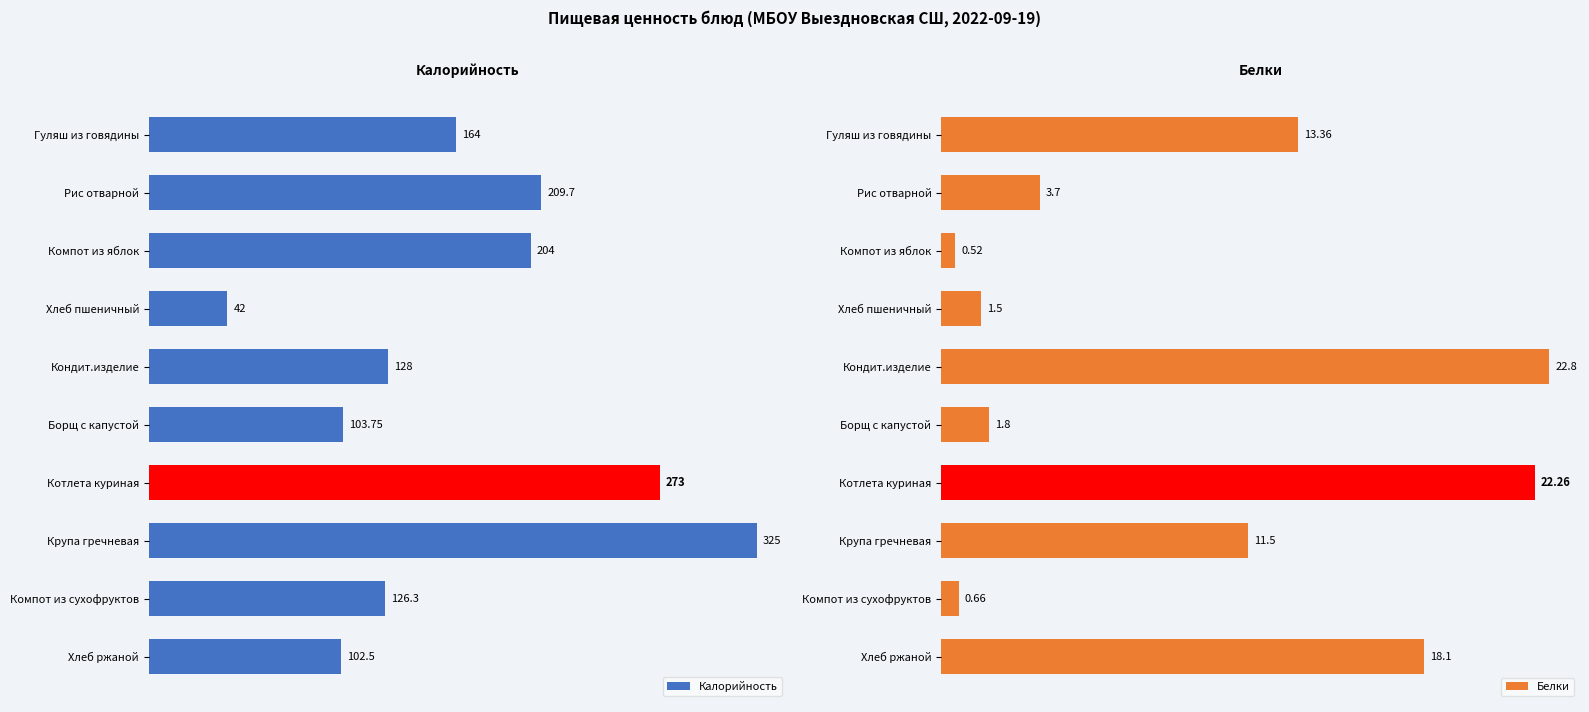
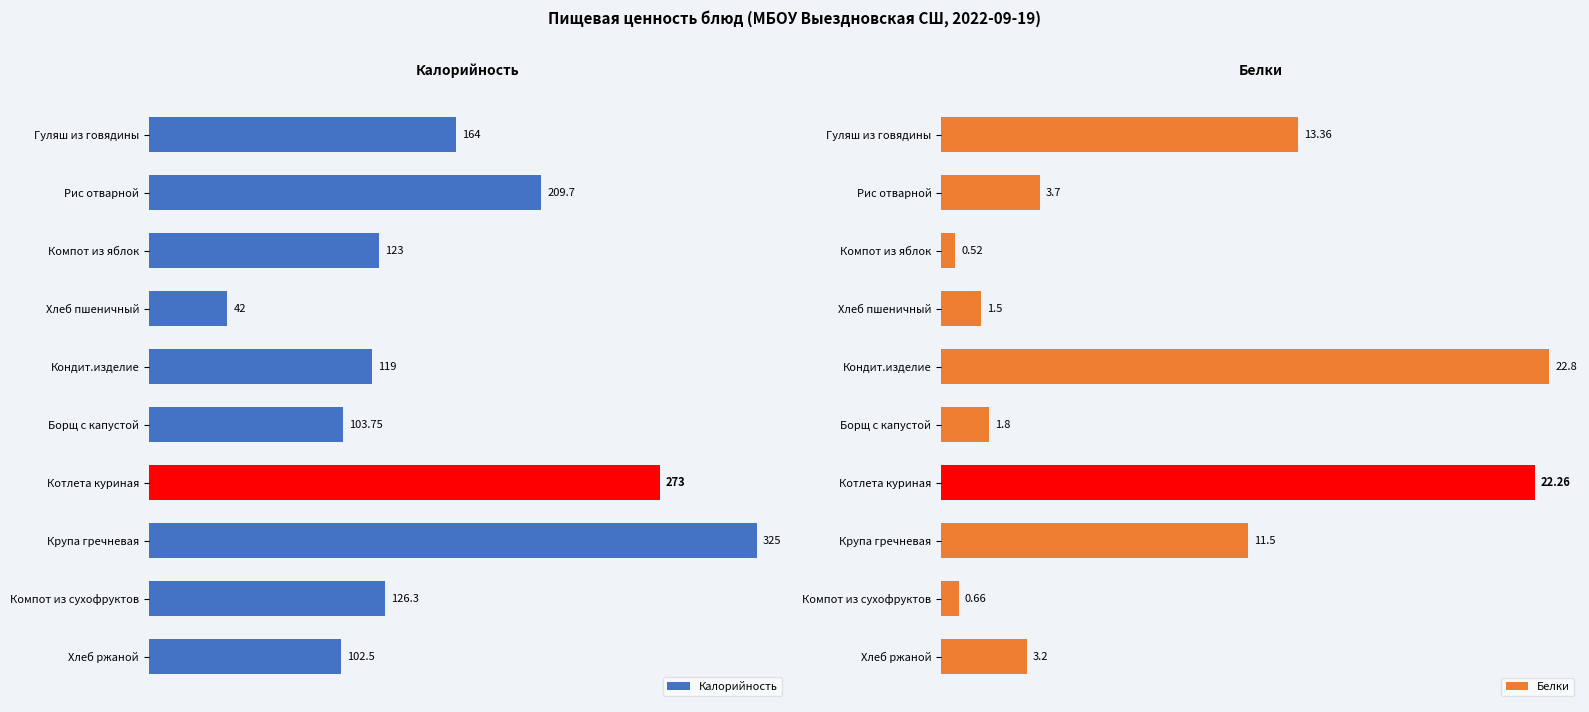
  {
    "Калорийность": {
      "Гуляш из говядины": 164,
      "Рис отварной": 209.7,
-     "Компот из яблок": 204,
+     "Компот из яблок": 123,
      "Хлеб пшеничный": 42,
-     "Кондит.изделие": 128,
+     "Кондит.изделие": 119,
      "Борщ с капустой": 103.75,
      "Котлета куриная": 273,
      "Крупа гречневая": 325,
      "Компот из сухофруктов": 126.3,
      "Хлеб ржаной": 102.5
    },
    "Белки": {
      "Гуляш из говядины": 13.36,
      "Рис отварной": 3.7,
      "Компот из яблок": 0.52,
      "Хлеб пшеничный": 1.5,
      "Кондит.изделие": 22.8,
      "Борщ с капустой": 1.8,
      "Котлета куриная": 22.26,
      "Крупа гречневая": 11.5,
      "Компот из сухофруктов": 0.66,
-     "Хлеб ржаной": 18.1
+     "Хлеб ржаной": 3.2
    }
  }
